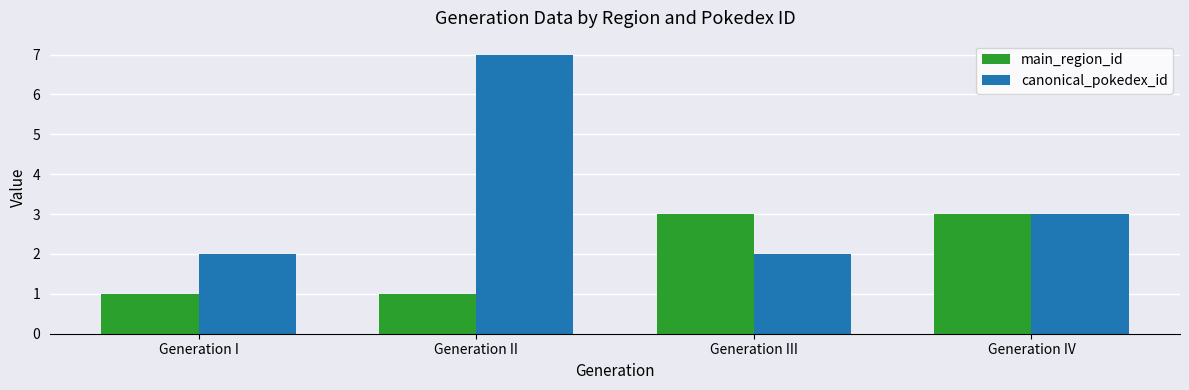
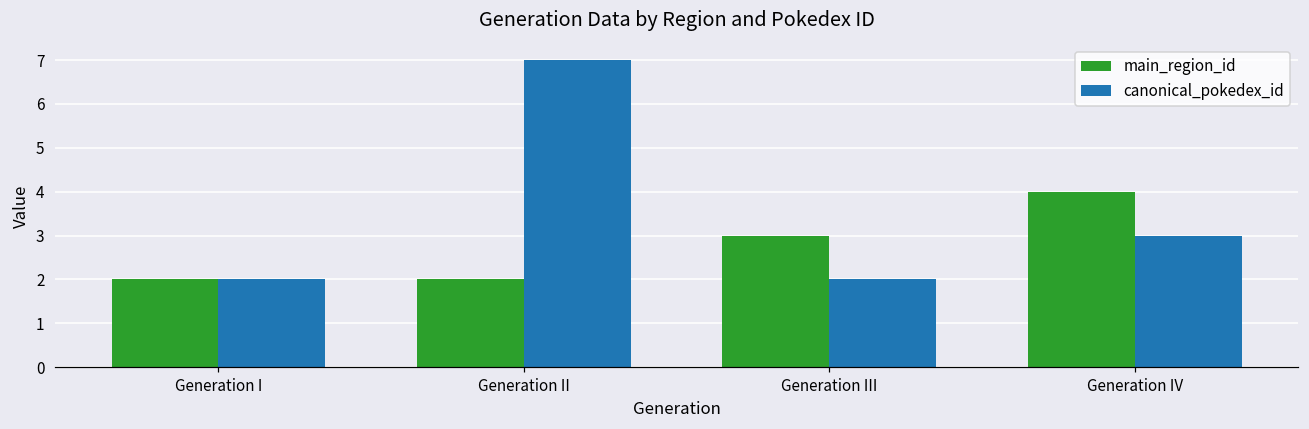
  {
    "main_region_id": {
-     "Generation I": 1,
-     "Generation II": 1,
+     "Generation I": 2,
+     "Generation II": 2,
      "Generation III": 3,
-     "Generation IV": 3
+     "Generation IV": 4
    },
    "canonical_pokedex_id": {
      "Generation I": 2,
      "Generation II": 7,
      "Generation III": 2,
      "Generation IV": 3
    }
  }
